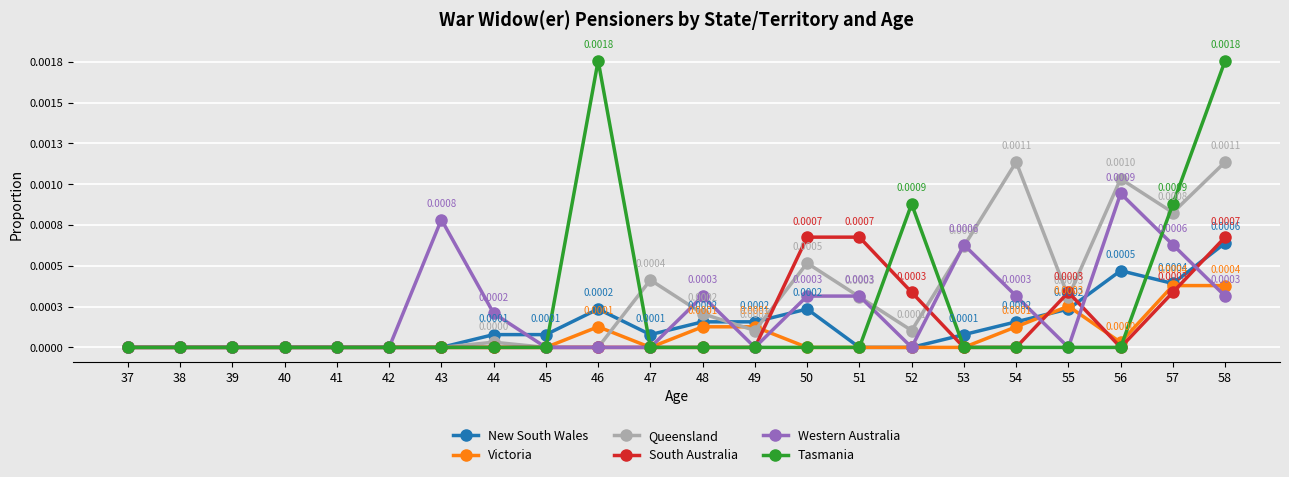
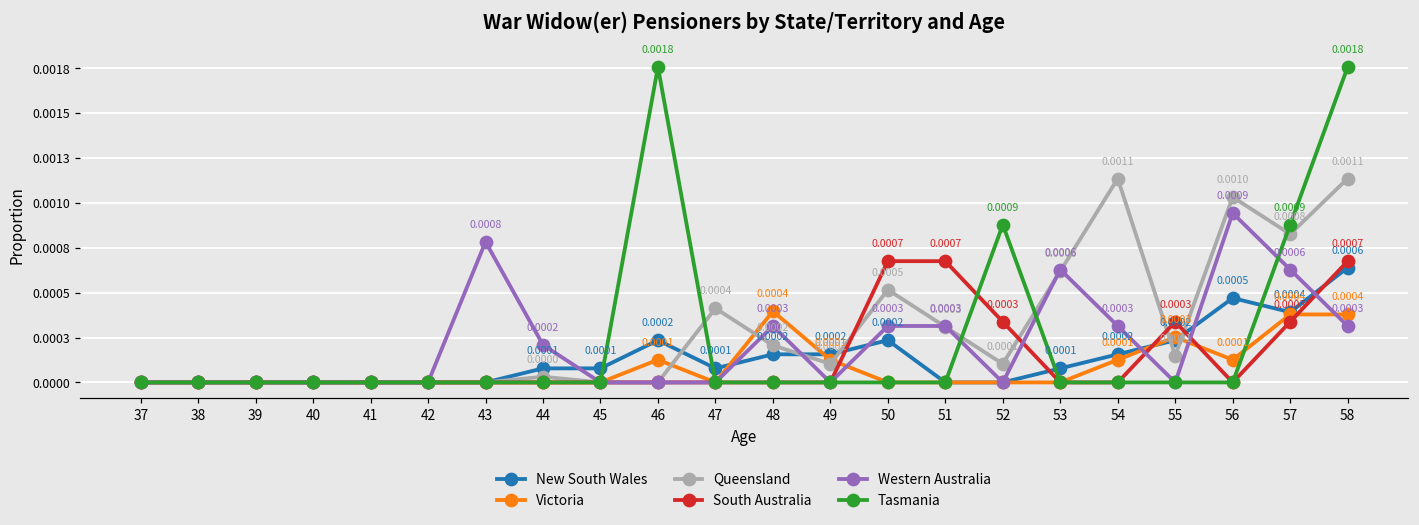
  {
    "New South Wales": {
      "45": 0.0001,
      "46": 0.0002,
      "47": 0.0001,
      "53": 0.0001,
      "56": 0.0005
    },
    "Victoria": {
-     "48": 0.0001,
-     "56": 0.0000,
+     "48": 0.0004,
+     "56": 0.0001,
      "58": 0.0004
    },
    "Queensland": {
      "47": 0.0004,
      "50": 0.0005,
      "52": 0.0001,
      "54": 0.0011,
-     "55": 0.0003,
+     "55": 0.0001,
      "56": 0.0010,
      "57": 0.0008,
      "58": 0.0011
    },
    "South Australia": {
      "50": 0.0007,
      "51": 0.0007,
      "52": 0.0003
    },
    "Western Australia": {
      "43": 0.0008,
      "44": 0.0002,
      "48": 0.0003,
      "50": 0.0003,
      "54": 0.0003,
      "57": 0.0006
    },
    "Tasmania": {
      "46": 0.0018,
      "52": 0.0009,
      "57": 0.0009,
      "58": 0.0018
    }
  }
